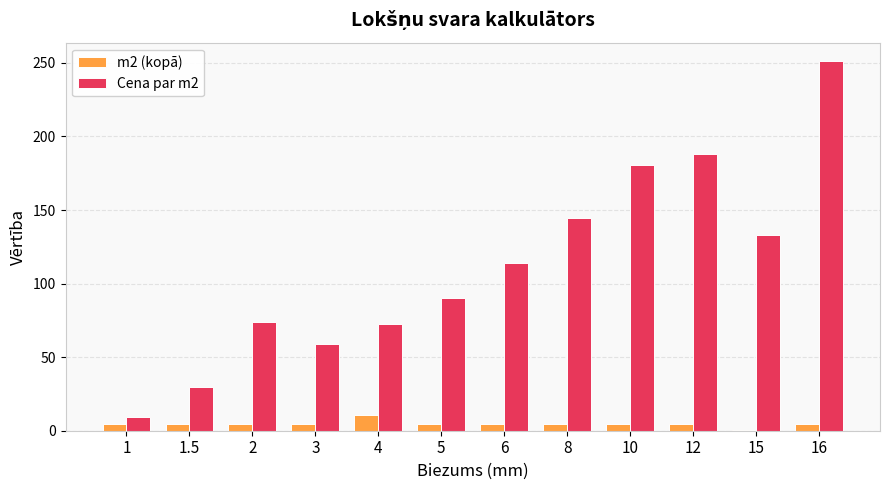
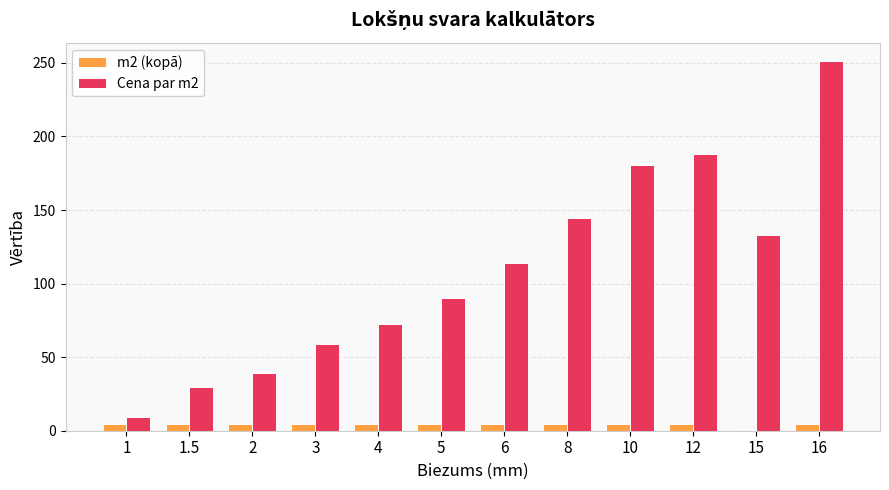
  {
    "m2 (kopā)": {
      "1": 5,
      "1.5": 5,
      "2": 5,
      "3": 5,
-     "4": 11,
+     "4": 5,
      "5": 5,
      "6": 5,
      "8": 5,
      "10": 5,
      "12": 5,
      "16": 5
    },
    "Cena par m2": {
      "1": 9,
      "1.5": 29,
-     "2": 74,
+     "2": 39,
      "3": 59,
      "4": 72,
      "5": 90,
      "6": 114,
      "8": 144,
      "10": 181,
      "12": 188,
      "15": 133,
      "16": 251
    }
  }
